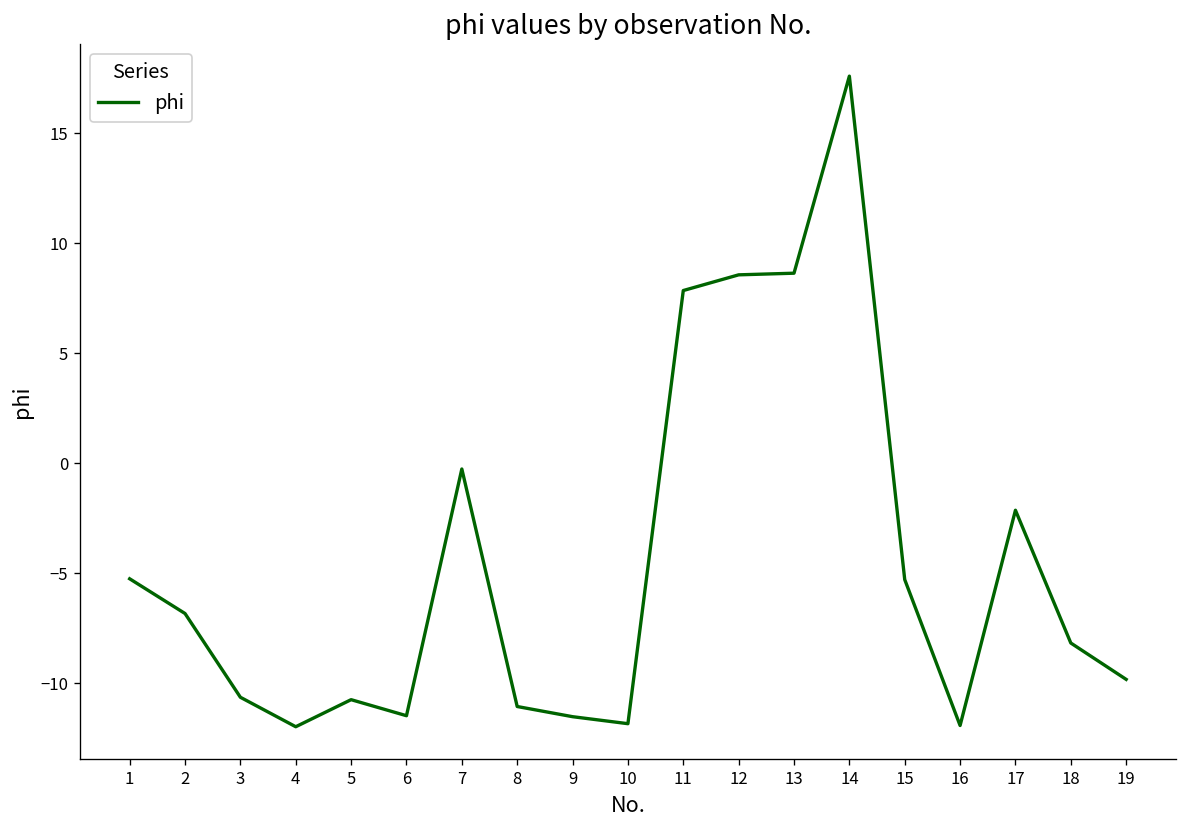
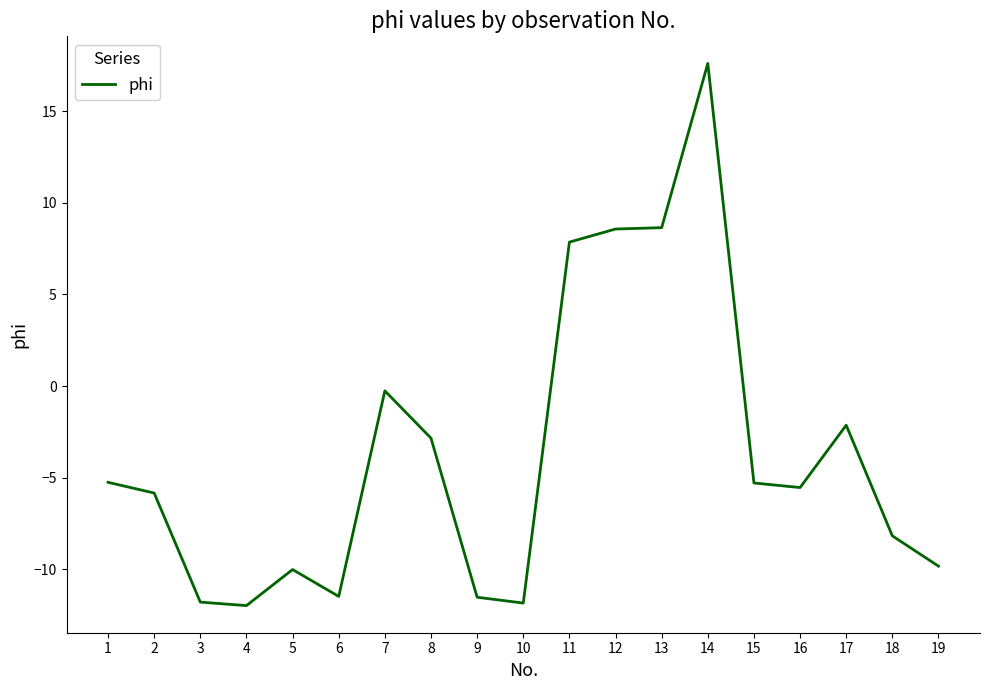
  {
    "1": -5.2,
-   "2": -6.8,
-   "3": -10.6,
+   "2": -5.8,
+   "3": -11.8,
    "4": -12.0,
-   "5": -10.7,
+   "5": -10.0,
    "6": -11.5,
    "7": -0.3,
-   "8": -11.1,
+   "8": -2.8,
    "9": -11.5,
    "10": -11.8,
    "11": 7.9,
    "12": 8.6,
    "13": 8.6,
    "14": 17.6,
    "15": -5.3,
-   "16": -11.9,
+   "16": -5.5,
    "17": -2.1,
    "18": -8.2,
    "19": -9.8
  }
